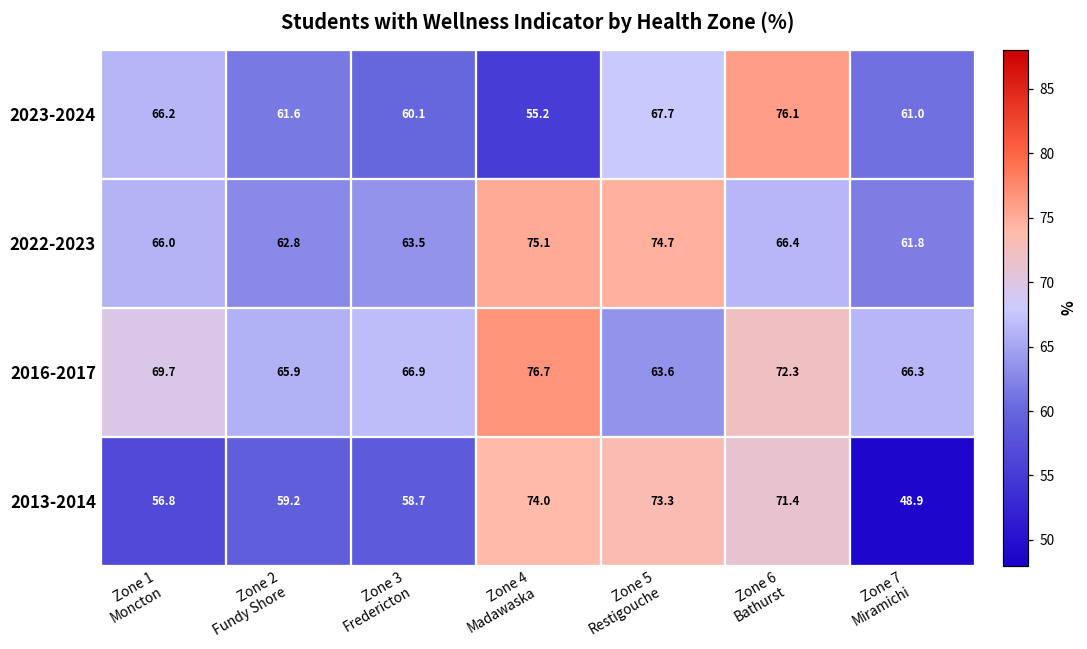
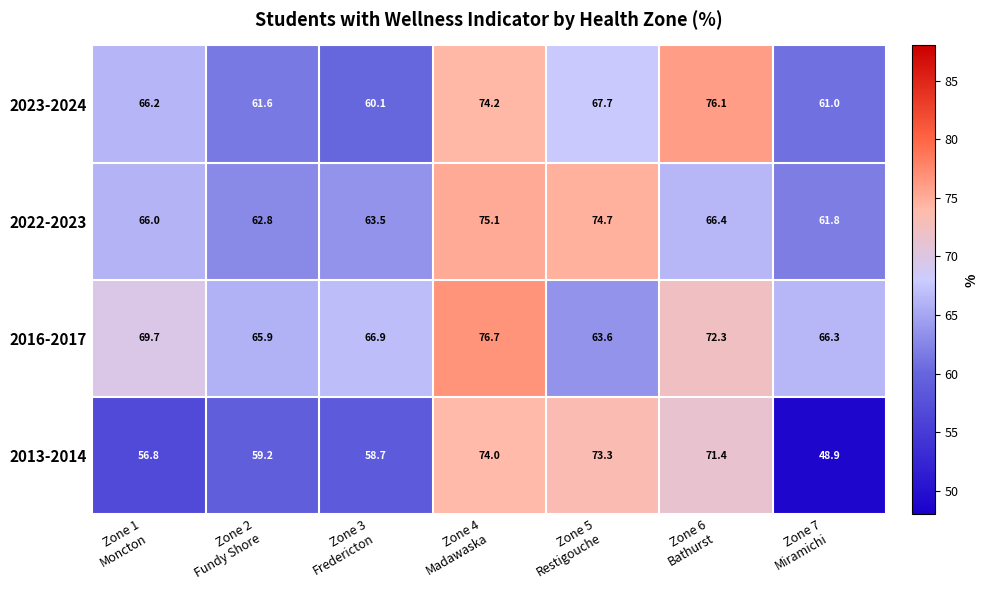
  {
    "2023-2024": {
      "Zone 1 Moncton": 66.2,
      "Zone 2 Fundy Shore": 61.6,
      "Zone 3 Fredericton": 60.1,
-     "Zone 4 Madawaska": 55.2,
+     "Zone 4 Madawaska": 74.2,
      "Zone 5 Restigouche": 67.7,
      "Zone 6 Bathurst": 76.1,
      "Zone 7 Miramichi": 61.0
    },
    "2022-2023": {
      "Zone 1 Moncton": 66.0,
      "Zone 2 Fundy Shore": 62.8,
      "Zone 3 Fredericton": 63.5,
      "Zone 4 Madawaska": 75.1,
      "Zone 5 Restigouche": 74.7,
      "Zone 6 Bathurst": 66.4,
      "Zone 7 Miramichi": 61.8
    },
    "2016-2017": {
      "Zone 1 Moncton": 69.7,
      "Zone 2 Fundy Shore": 65.9,
      "Zone 3 Fredericton": 66.9,
      "Zone 4 Madawaska": 76.7,
      "Zone 5 Restigouche": 63.6,
      "Zone 6 Bathurst": 72.3,
      "Zone 7 Miramichi": 66.3
    },
    "2013-2014": {
      "Zone 1 Moncton": 56.8,
      "Zone 2 Fundy Shore": 59.2,
      "Zone 3 Fredericton": 58.7,
      "Zone 4 Madawaska": 74.0,
      "Zone 5 Restigouche": 73.3,
      "Zone 6 Bathurst": 71.4,
      "Zone 7 Miramichi": 48.9
    }
  }
